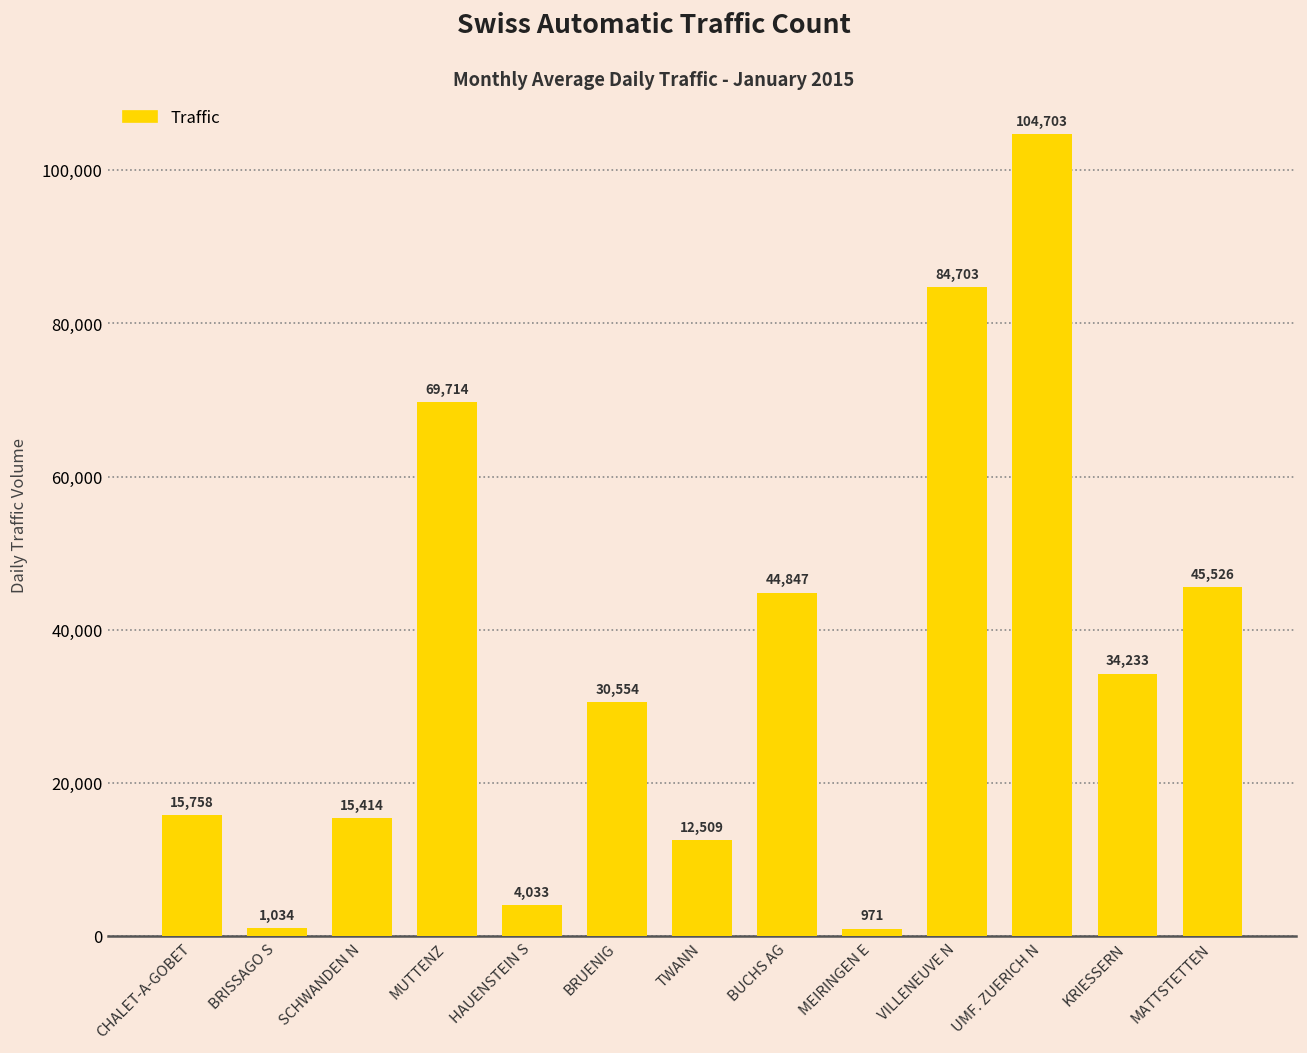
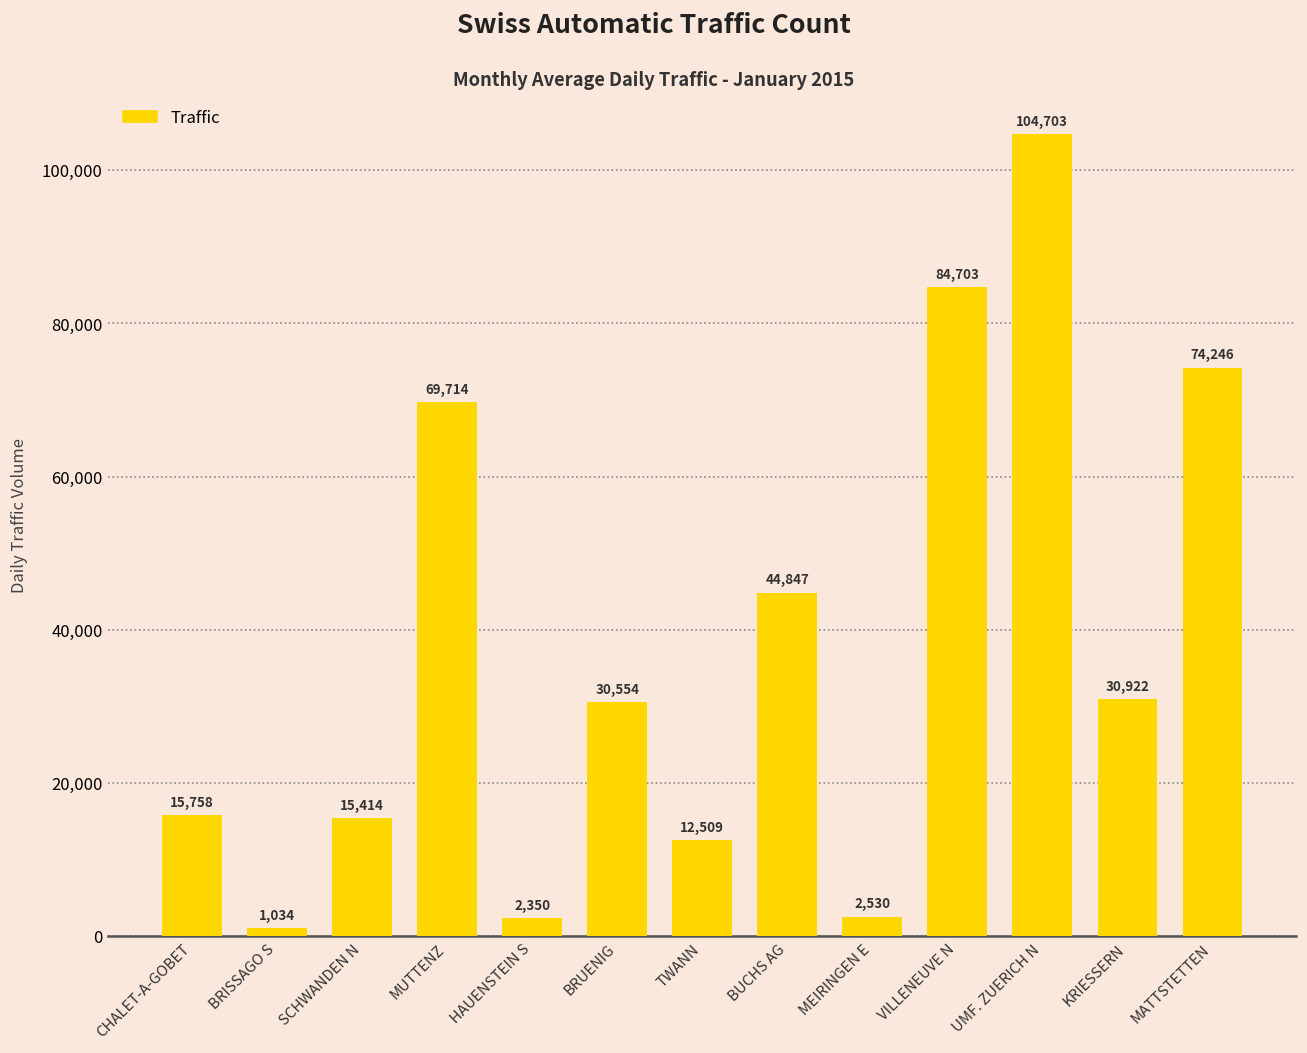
  {
    "CHALET-A-GOBET": "15,758",
    "BRISSAGO S": "1,034",
    "SCHWANDEN N": "15,414",
    "MUTTENZ": "69,714",
-   "HAUENSTEIN S": "4,033",
+   "HAUENSTEIN S": "2,350",
    "BRUENIG": "30,554",
    "TWANN": "12,509",
    "BUCHS AG": "44,847",
-   "MEIRINGEN E": "971",
+   "MEIRINGEN E": "2,530",
    "VILLENEUVE N": "84,703",
    "UMF. ZUERICH N": "104,703",
-   "KRIESSERN": "34,233",
-   "MATTSTETTEN": "45,526"
+   "KRIESSERN": "30,922",
+   "MATTSTETTEN": "74,246"
  }
